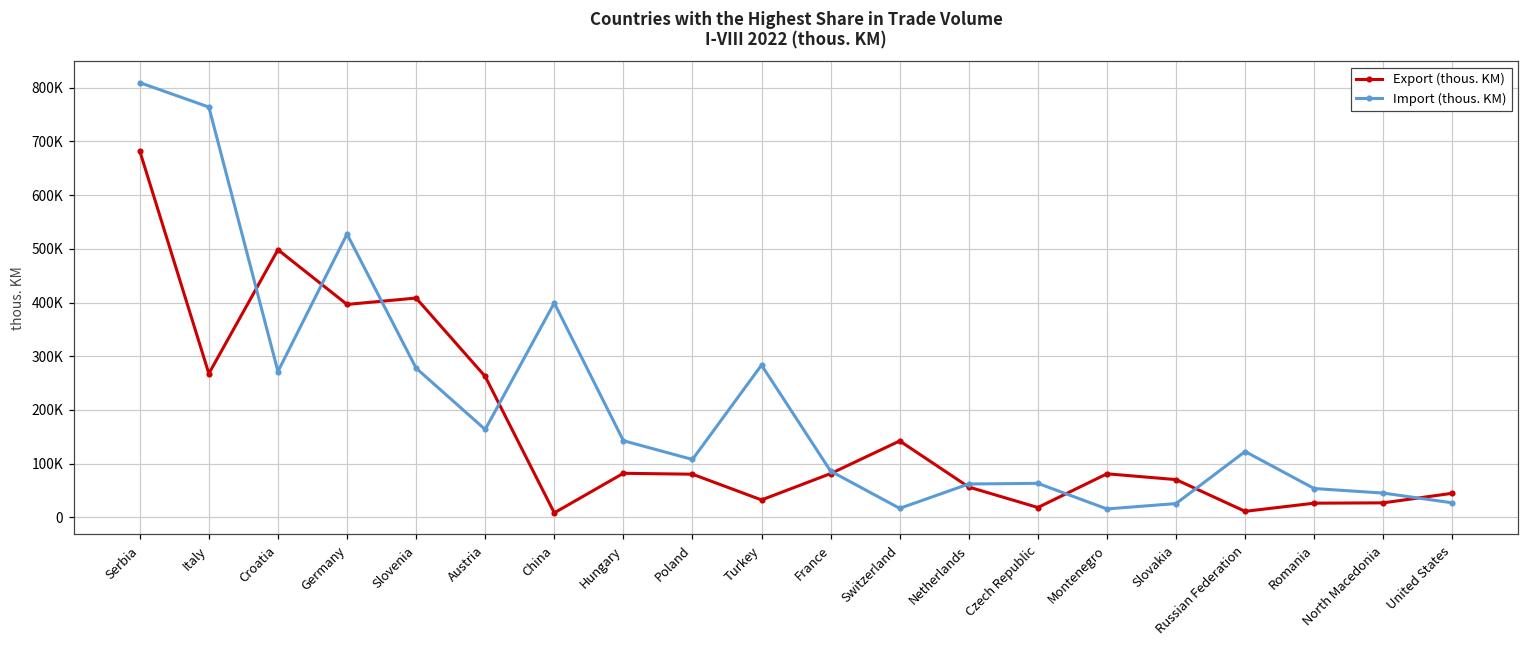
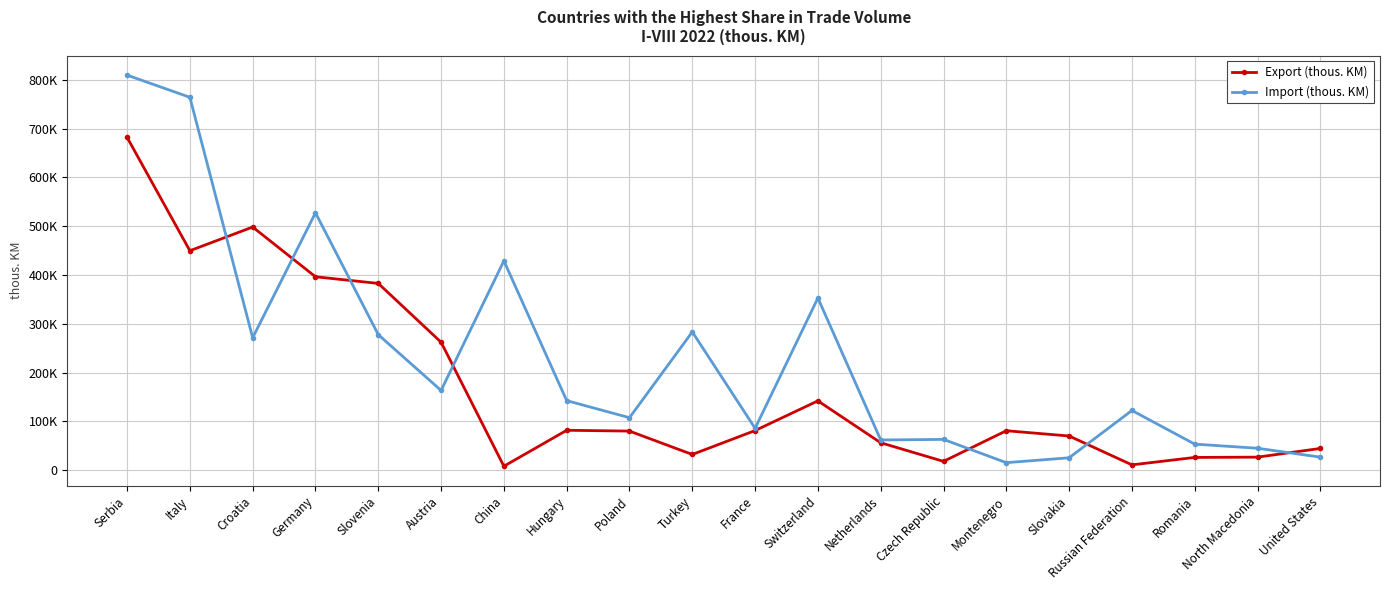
  {
    "Export (thous. KM)": {
      "Serbia": 680000,
-     "Italy": 270000,
+     "Italy": 450000,
      "Croatia": 500000,
      "Germany": 400000,
-     "Slovenia": 410000,
+     "Slovenia": 380000,
      "Austria": 260000,
      "China": 10000,
      "Hungary": 80000,
      "Poland": 80000,
      "Turkey": 30000,
      "Switzerland": 140000,
      "Netherlands": 60000,
      "Czech Republic": 20000,
      "Montenegro": 80000,
      "Slovakia": 70000,
      "Russian Federation": 10000,
      "Romania": 30000,
      "North Macedonia": 30000,
      "United States": 40000
    },
    "Import (thous. KM)": {
      "Serbia": 810000,
      "Italy": 760000,
      "Croatia": 270000,
      "Germany": 530000,
      "Slovenia": 280000,
      "Austria": 160000,
-     "China": 400000,
+     "China": 430000,
      "Hungary": 140000,
      "Poland": 110000,
      "Turkey": 280000,
-     "Switzerland": 20000,
+     "Switzerland": 350000,
      "Netherlands": 60000,
      "Czech Republic": 60000,
      "Montenegro": 20000,
      "Slovakia": 30000,
      "Russian Federation": 120000,
      "Romania": 50000,
      "North Macedonia": 50000,
      "United States": 30000
    }
  }
